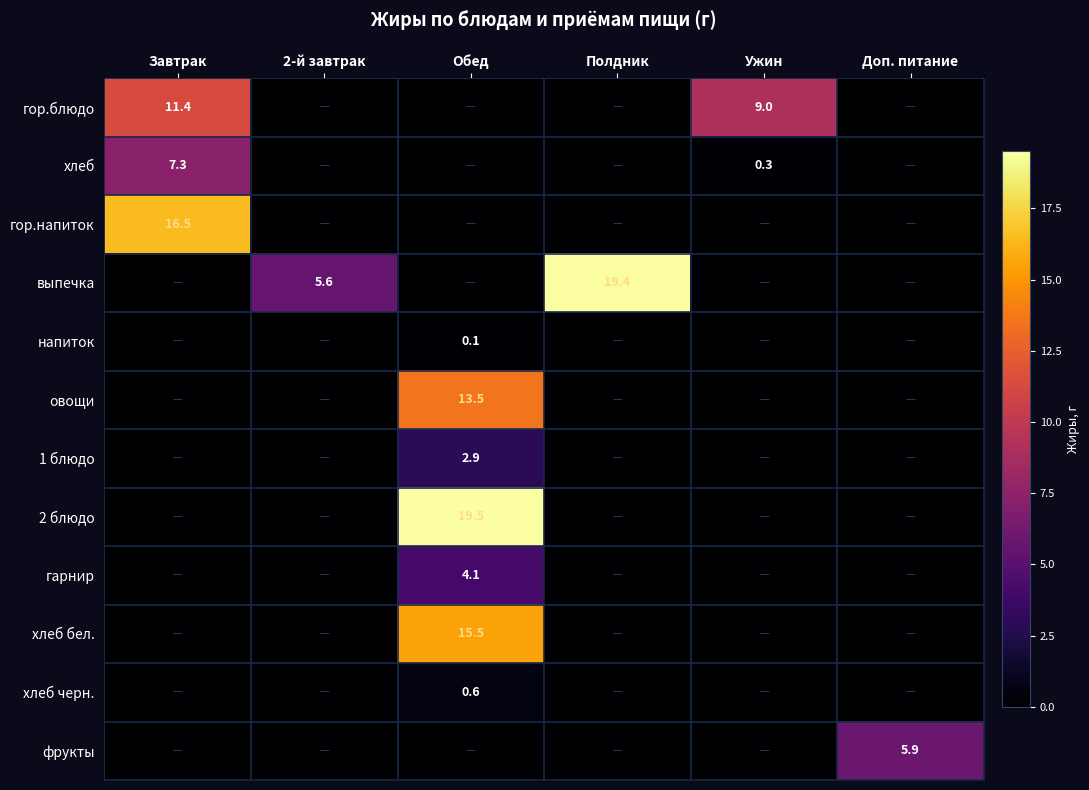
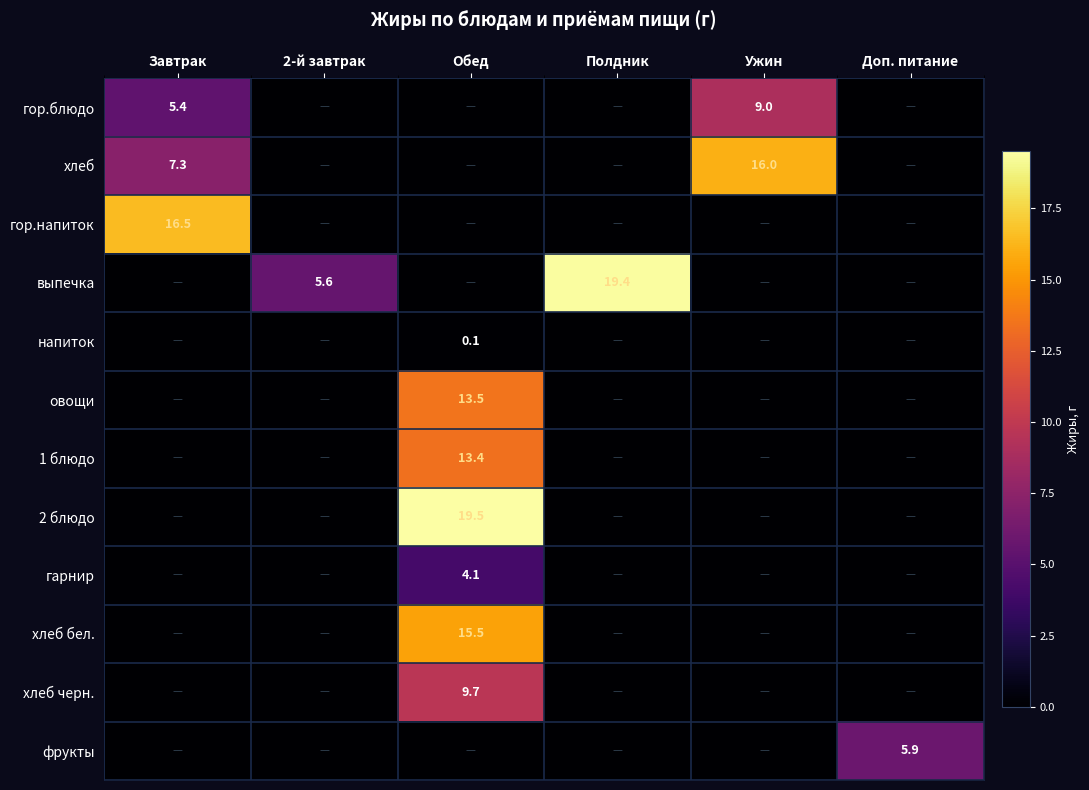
  {
    "гор.блюдо": {
-     "Завтрак": 11.4,
+     "Завтрак": 5.4,
      "Ужин": 9.0
    },
    "хлеб": {
      "Завтрак": 7.3,
-     "Ужин": 0.3
+     "Ужин": 16.0
    },
    "гор.напиток": {
      "Завтрак": 16.5
    },
    "выпечка": {
      "2-й завтрак": 5.6
    },
    "напиток": {
      "Обед": 0.1
    },
    "овощи": {
      "Обед": 13.5
    },
    "1 блюдо": {
-     "Обед": 2.9
+     "Обед": 13.4
    },
    "гарнир": {
      "Обед": 4.1
    },
    "хлеб бел.": {
      "Обед": 15.5
    },
    "хлеб черн.": {
-     "Обед": 0.6
+     "Обед": 9.7
    },
    "фрукты": {
      "Доп. питание": 5.9
    }
  }
